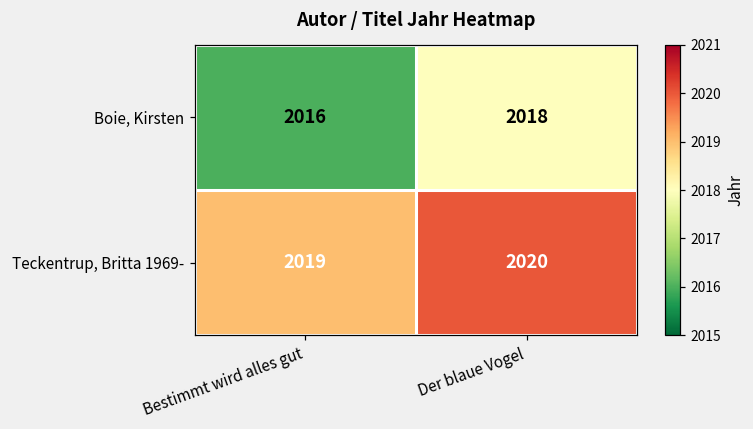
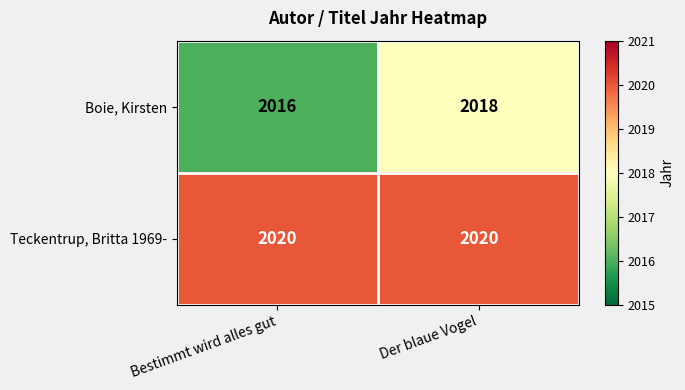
  {
    "Boie, Kirsten": {
      "Bestimmt wird alles gut": 2016,
      "Der blaue Vogel": 2018
    },
    "Teckentrup, Britta 1969-": {
-     "Bestimmt wird alles gut": 2019,
+     "Bestimmt wird alles gut": 2020,
      "Der blaue Vogel": 2020
    }
  }
